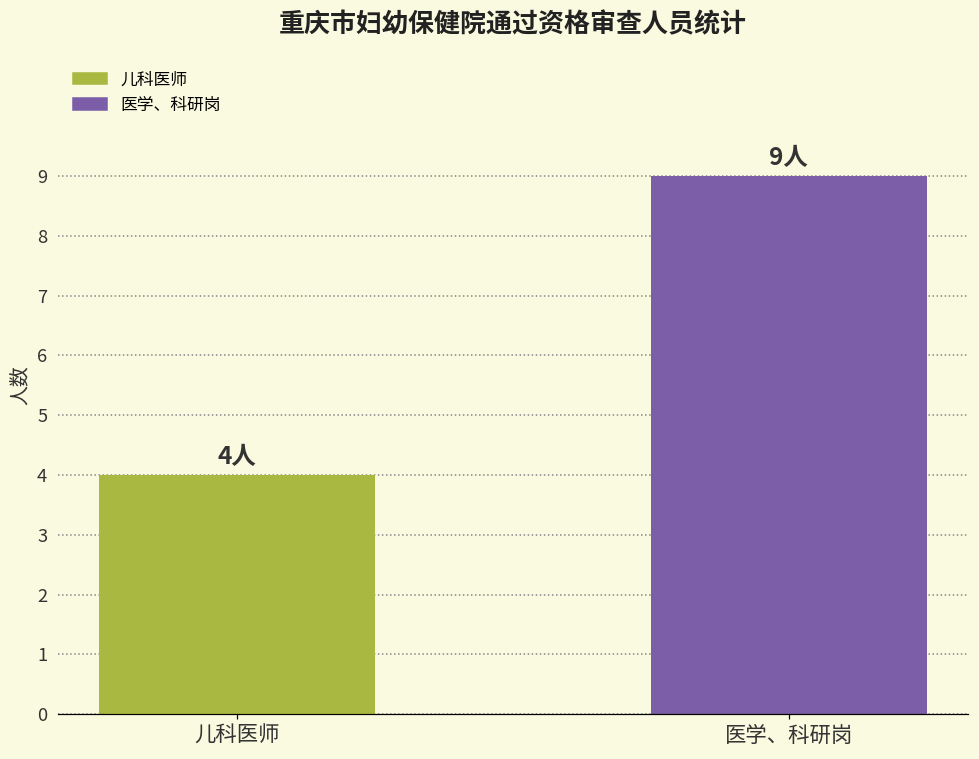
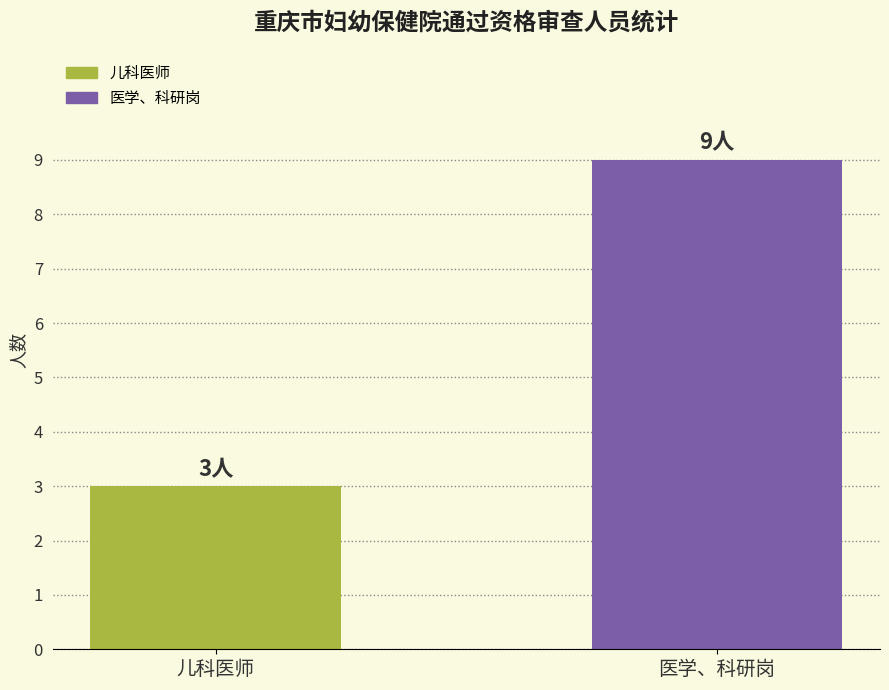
  {
-   "儿科医师": "4人",
+   "儿科医师": "3人",
    "医学、科研岗": "9人"
  }
